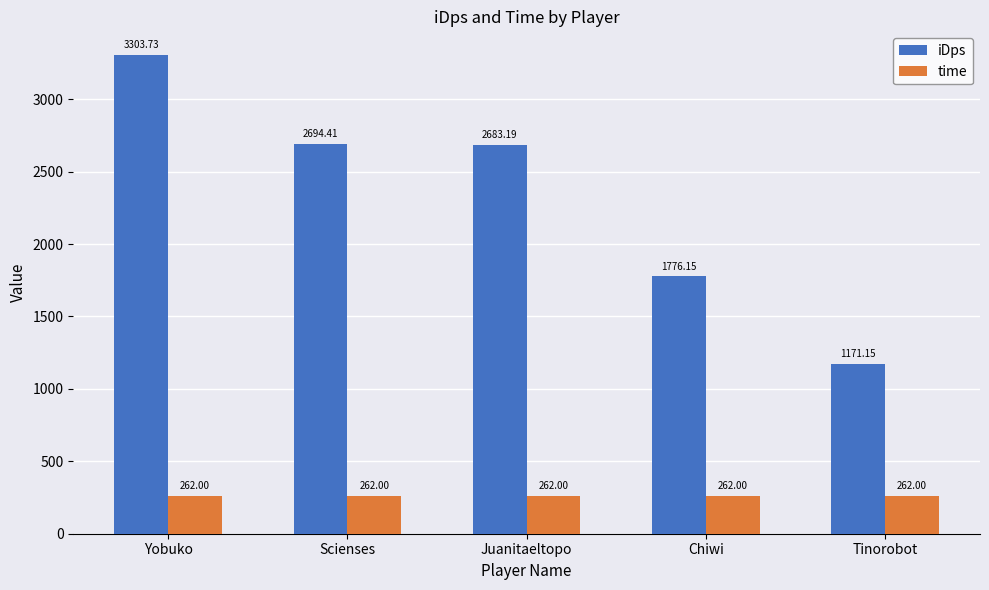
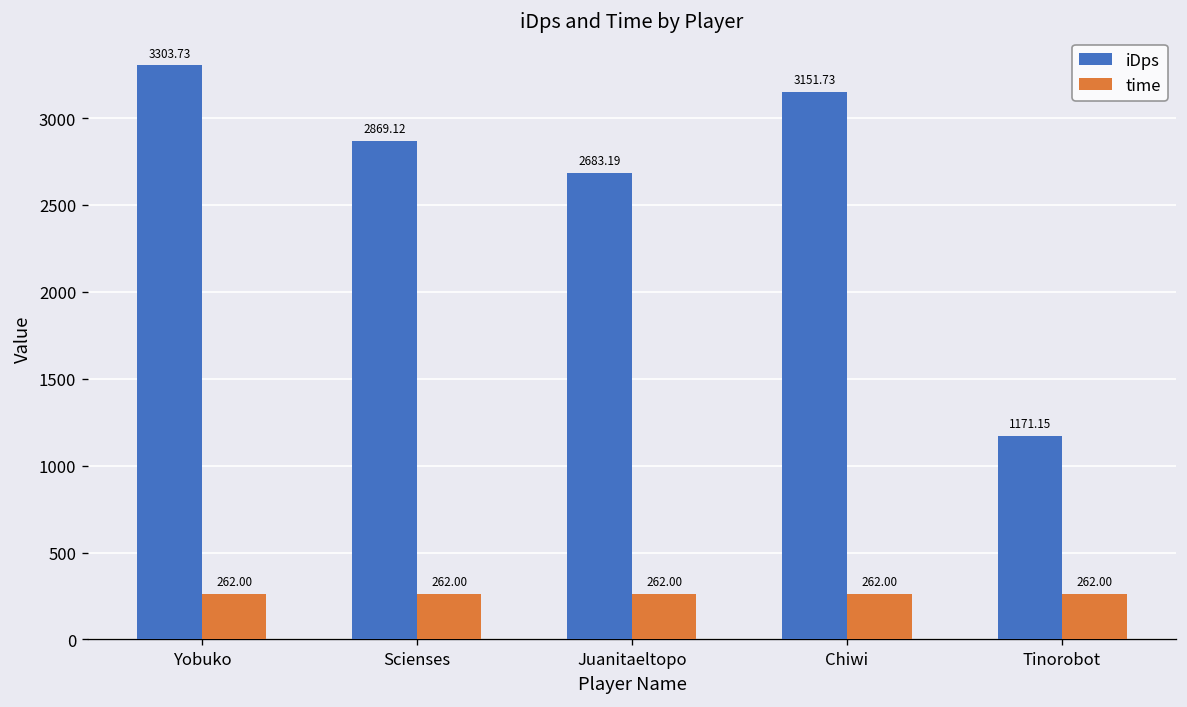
  {
    "iDps": {
      "Yobuko": 3303.73,
-     "Scienses": 2694.41,
+     "Scienses": 2869.12,
      "Juanitaeltopo": 2683.19,
-     "Chiwi": 1776.15,
+     "Chiwi": 3151.73,
      "Tinorobot": 1171.15
    },
    "time": {
      "Yobuko": 262.00,
      "Scienses": 262.00,
      "Juanitaeltopo": 262.00,
      "Chiwi": 262.00,
      "Tinorobot": 262.00
    }
  }
